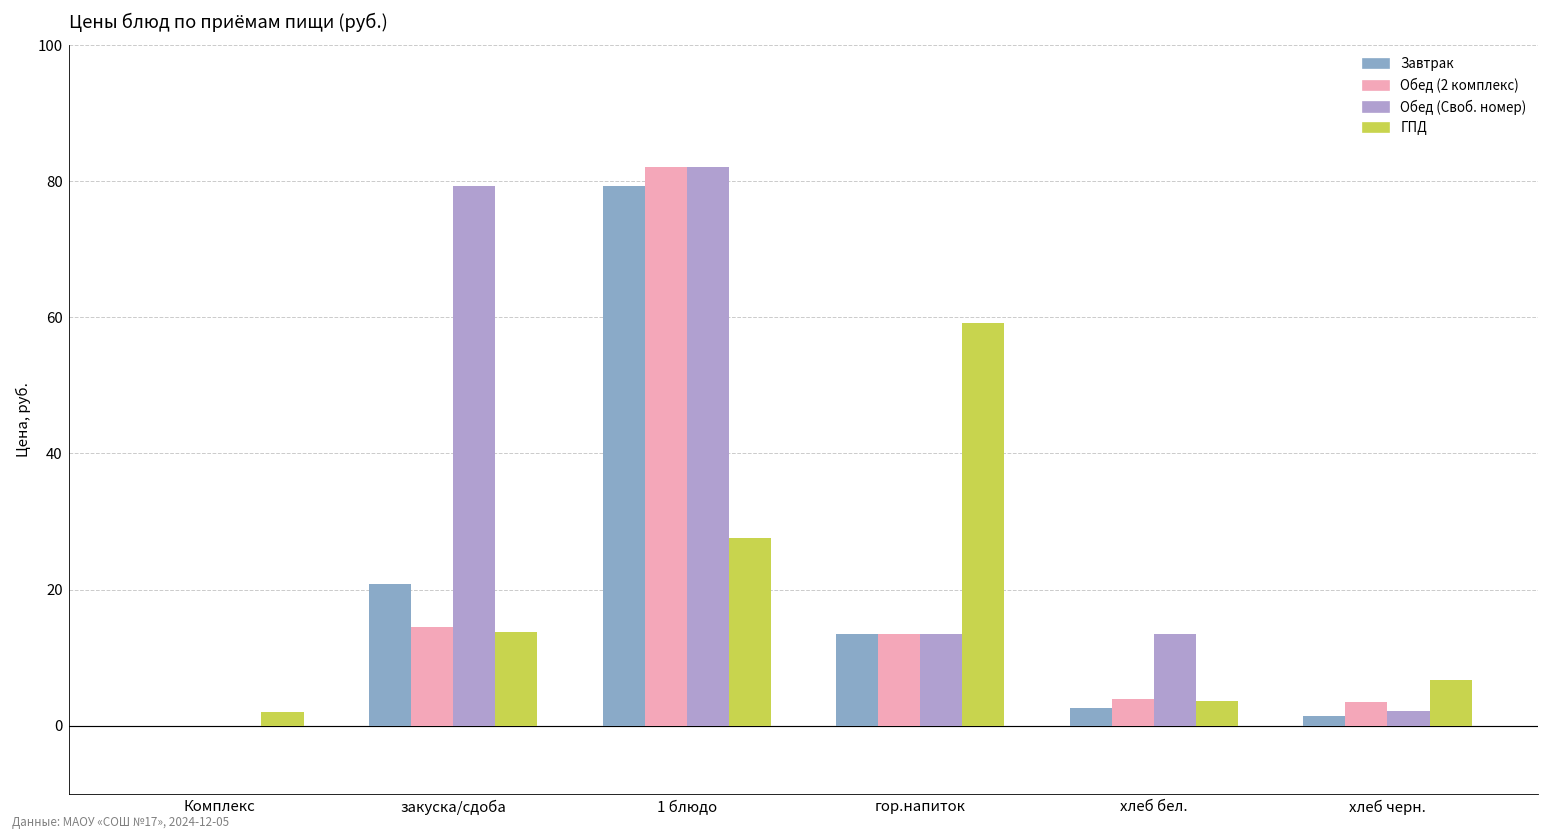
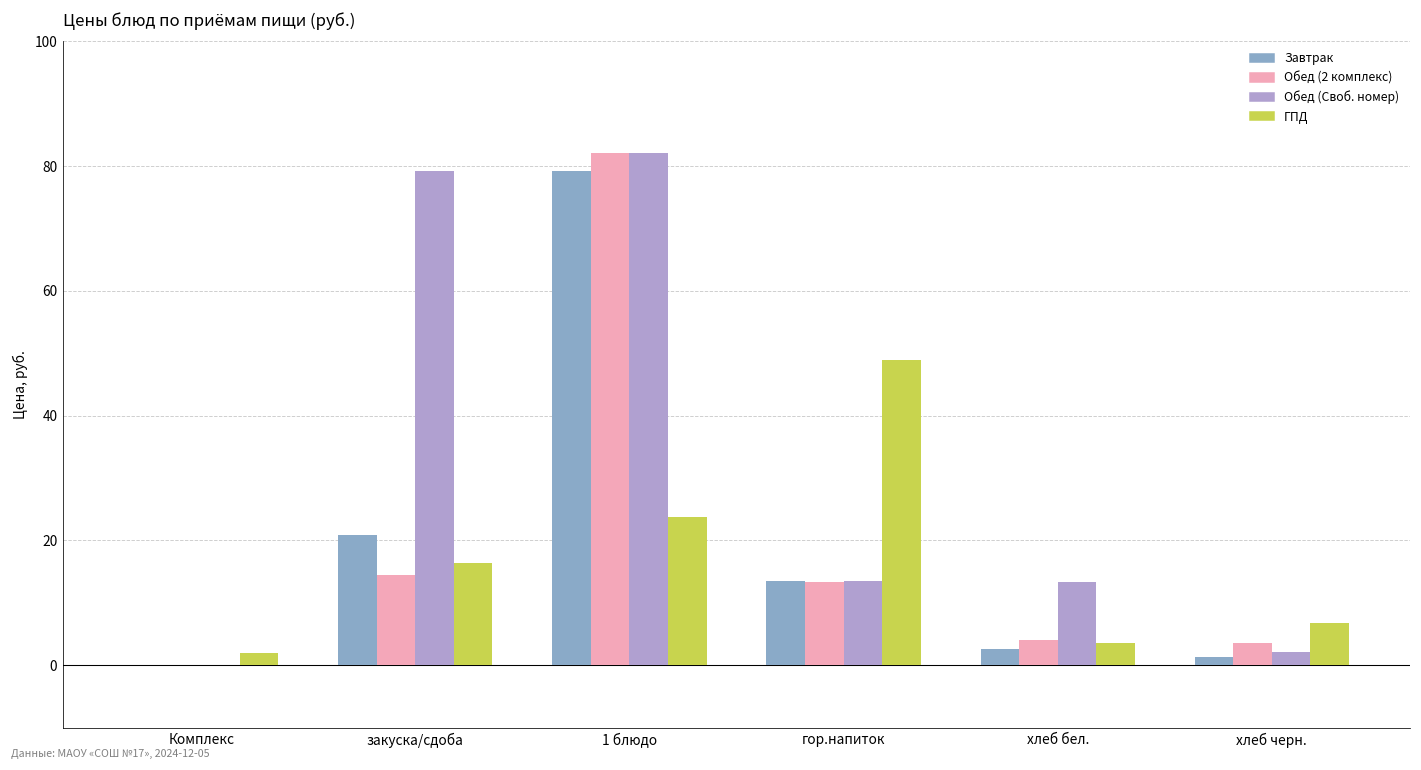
  {
    "Обед (2 комплекс)": {
      "Комплекс": 0,
      "закуска/сдоба": 15,
      "1 блюдо": 82,
      "гор.напиток": 13,
      "хлеб бел.": 4,
      "хлеб черн.": 3
    },
    "ГПД": {
      "Комплекс": 2,
-     "закуска/сдоба": 14,
-     "1 блюдо": 28,
-     "гор.напиток": 59,
+     "закуска/сдоба": 16,
+     "1 блюдо": 24,
+     "гор.напиток": 49,
      "хлеб бел.": 4,
      "хлеб черн.": 7
    }
  }
